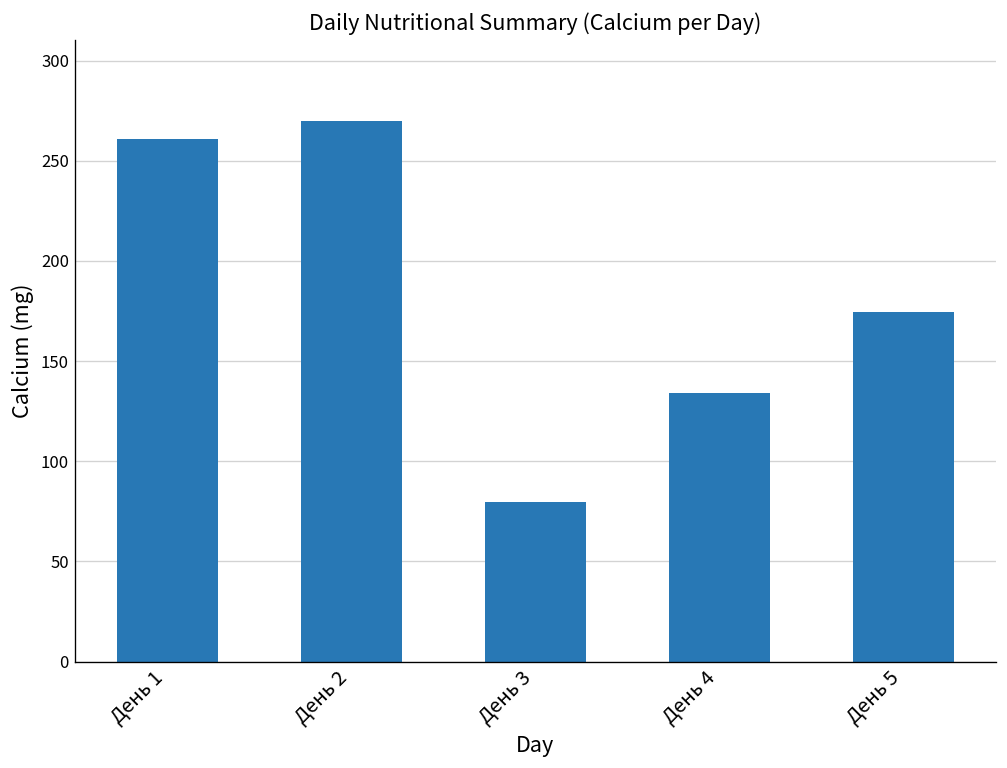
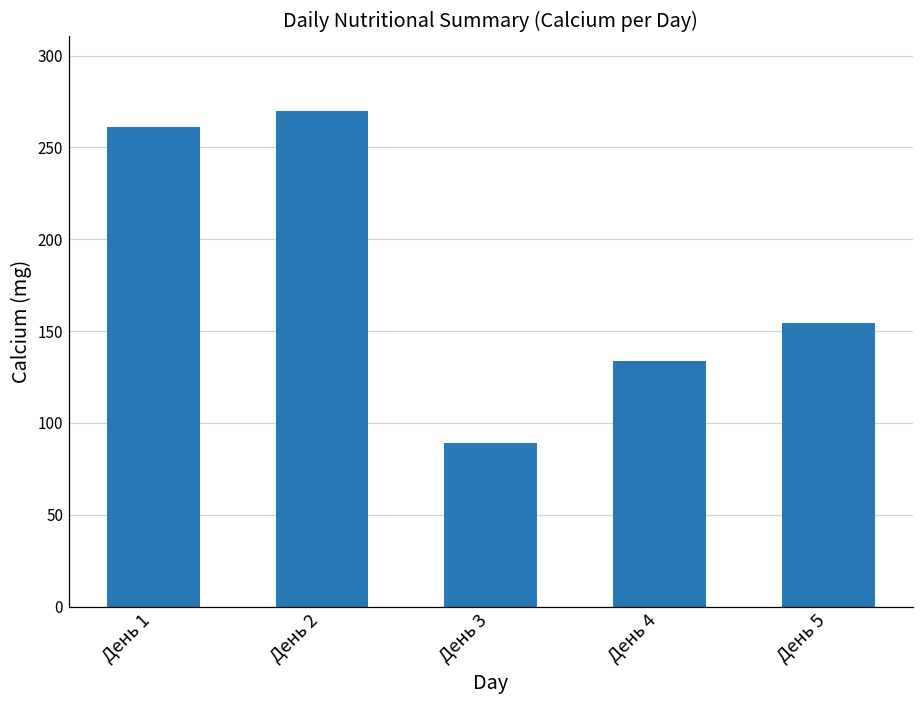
  {
    "День 1": 261,
    "День 2": 270,
-   "День 3": 80,
+   "День 3": 89,
    "День 4": 134,
-   "День 5": 174
+   "День 5": 155
  }
